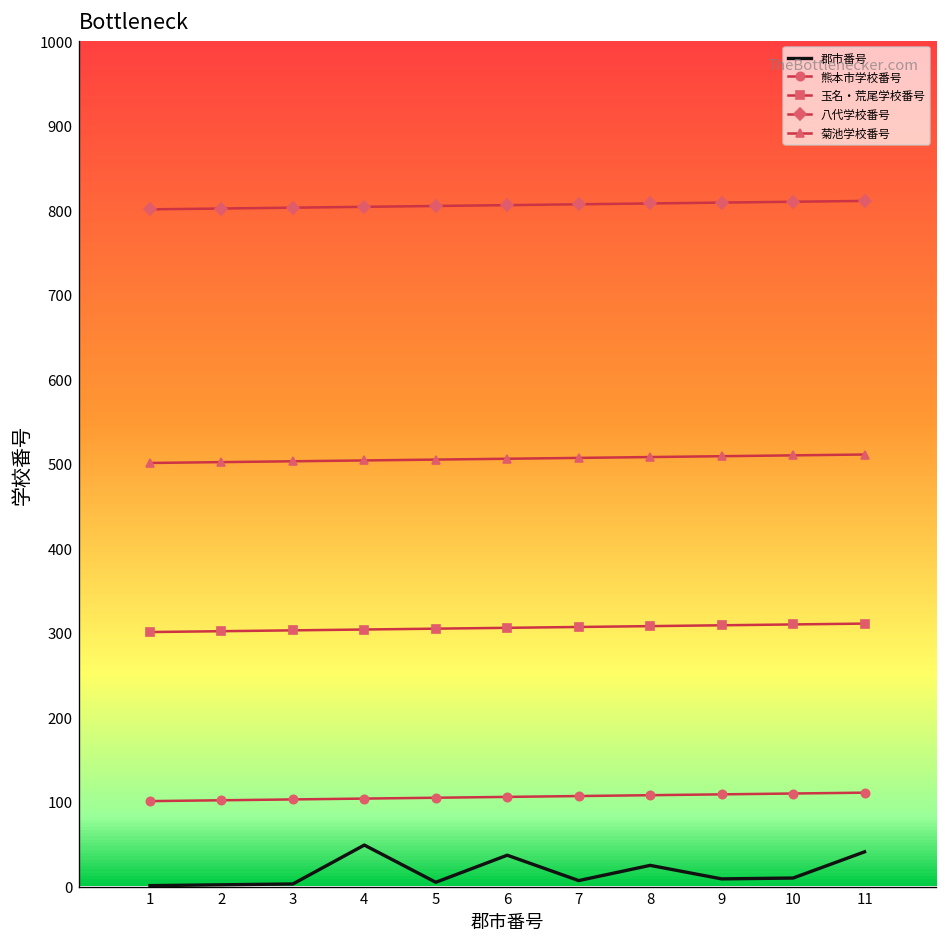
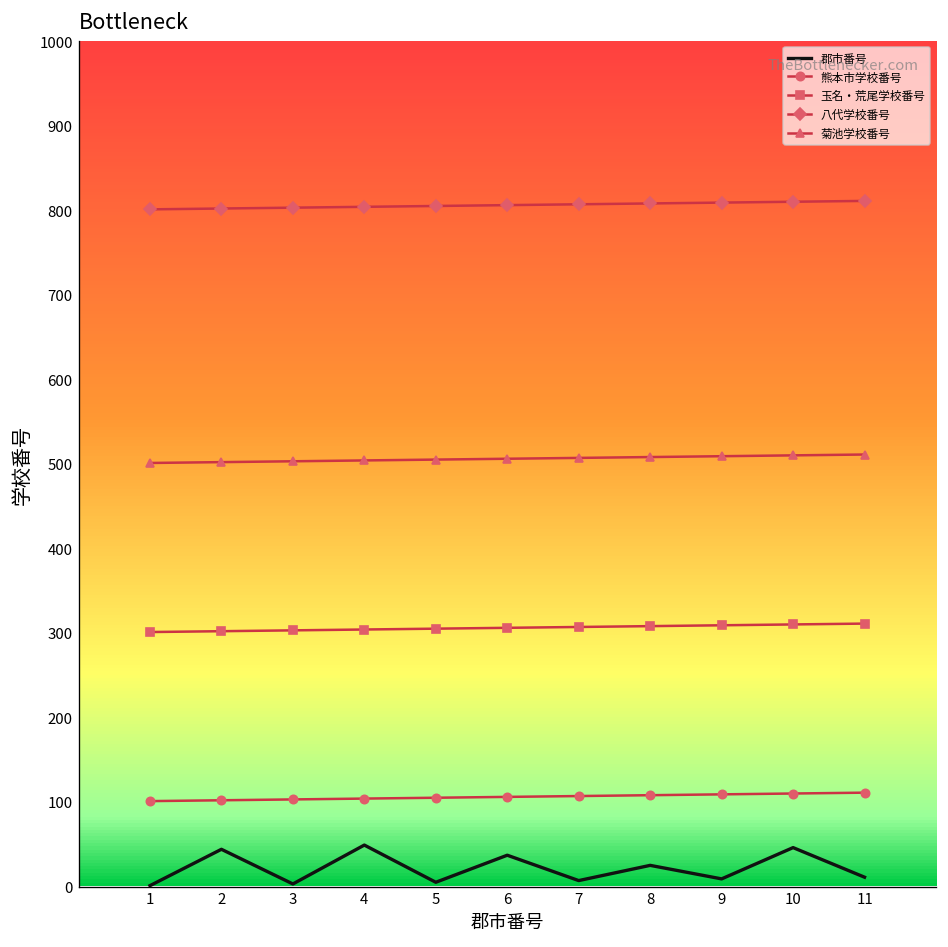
  {
    "郡市番号": {
      "1": 0,
-     "2": 0,
+     "2": 40,
      "3": 0,
      "4": 50,
      "5": 10,
      "6": 40,
      "7": 10,
      "8": 30,
      "9": 10,
-     "10": 10,
-     "11": 40
+     "10": 50,
+     "11": 10
    }
  }
